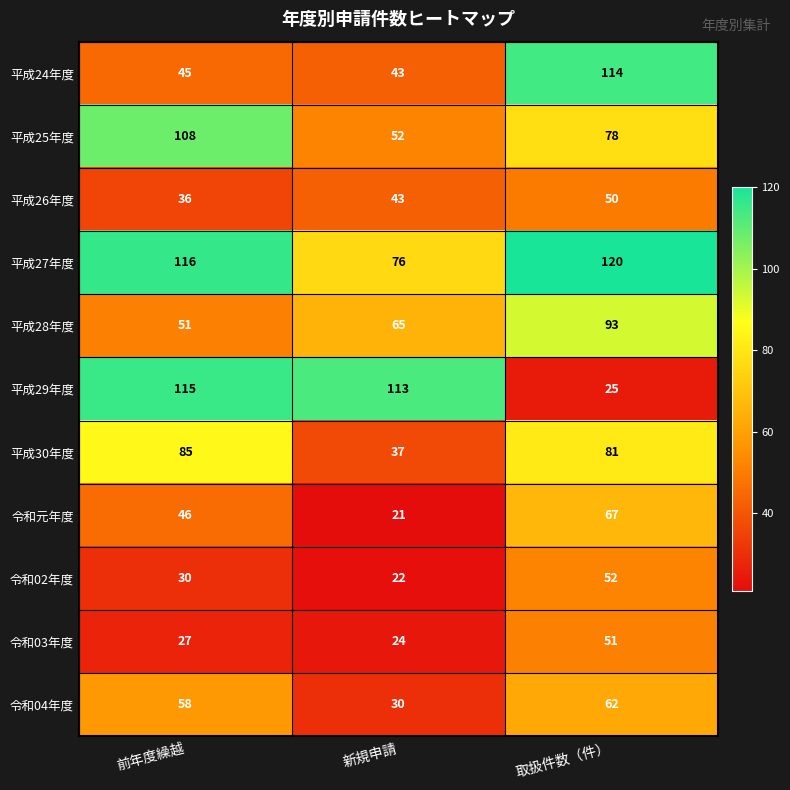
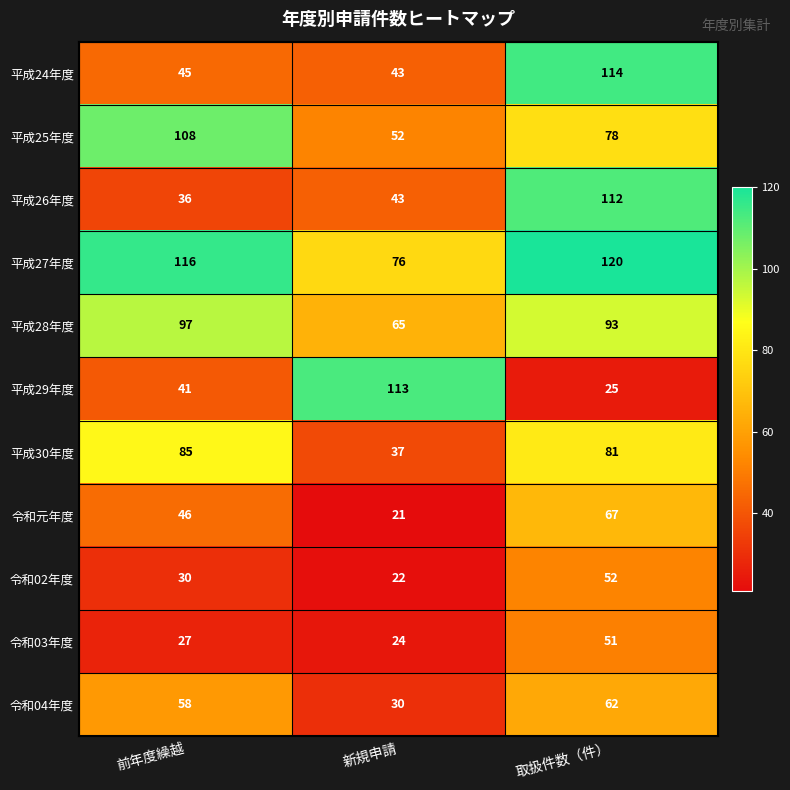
  {
    "平成24年度": {
      "前年度繰越": 45,
      "新規申請": 43,
      "取扱件数（件）": 114
    },
    "平成25年度": {
      "前年度繰越": 108,
      "新規申請": 52,
      "取扱件数（件）": 78
    },
    "平成26年度": {
      "前年度繰越": 36,
      "新規申請": 43,
-     "取扱件数（件）": 50
+     "取扱件数（件）": 112
    },
    "平成27年度": {
      "前年度繰越": 116,
      "新規申請": 76,
      "取扱件数（件）": 120
    },
    "平成28年度": {
-     "前年度繰越": 51,
+     "前年度繰越": 97,
      "新規申請": 65,
      "取扱件数（件）": 93
    },
    "平成29年度": {
-     "前年度繰越": 115,
+     "前年度繰越": 41,
      "新規申請": 113,
      "取扱件数（件）": 25
    },
    "平成30年度": {
      "前年度繰越": 85,
      "新規申請": 37,
      "取扱件数（件）": 81
    },
    "令和元年度": {
      "前年度繰越": 46,
      "新規申請": 21,
      "取扱件数（件）": 67
    },
    "令和02年度": {
      "前年度繰越": 30,
      "新規申請": 22,
      "取扱件数（件）": 52
    },
    "令和03年度": {
      "前年度繰越": 27,
      "新規申請": 24,
      "取扱件数（件）": 51
    },
    "令和04年度": {
      "前年度繰越": 58,
      "新規申請": 30,
      "取扱件数（件）": 62
    }
  }
